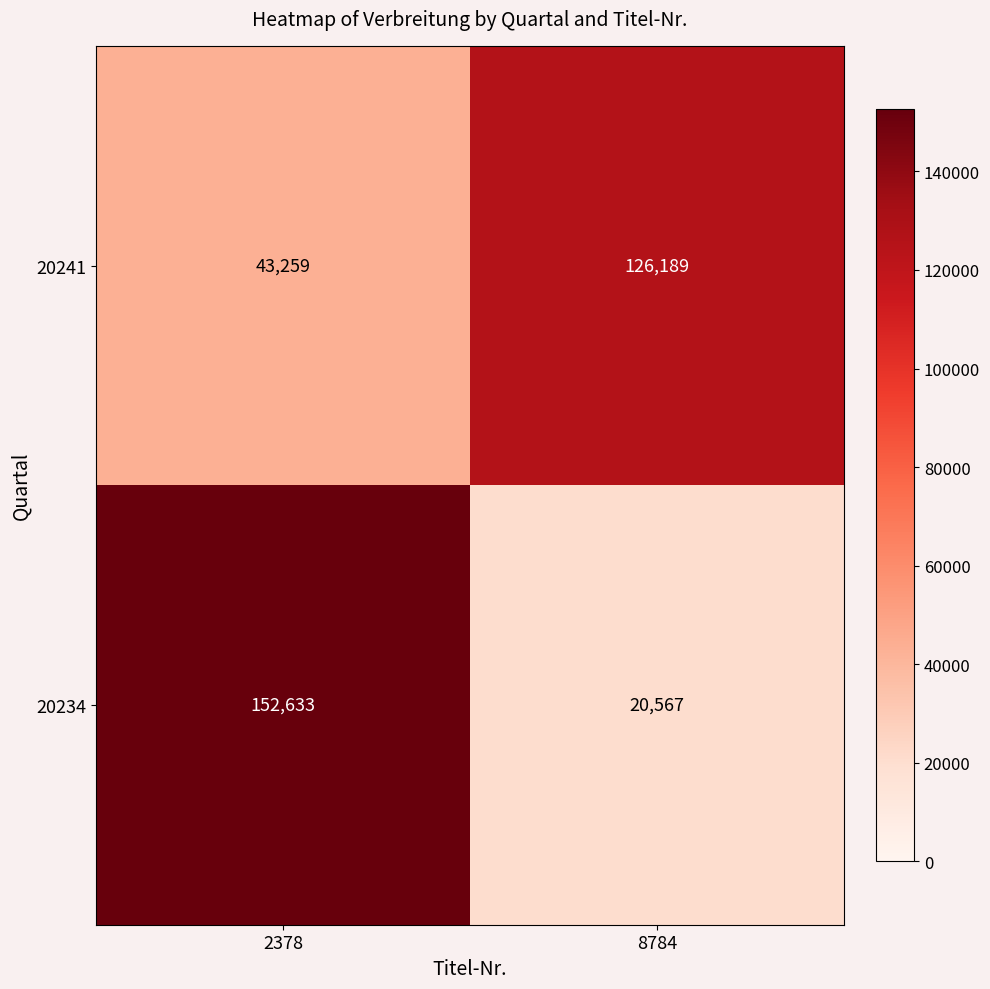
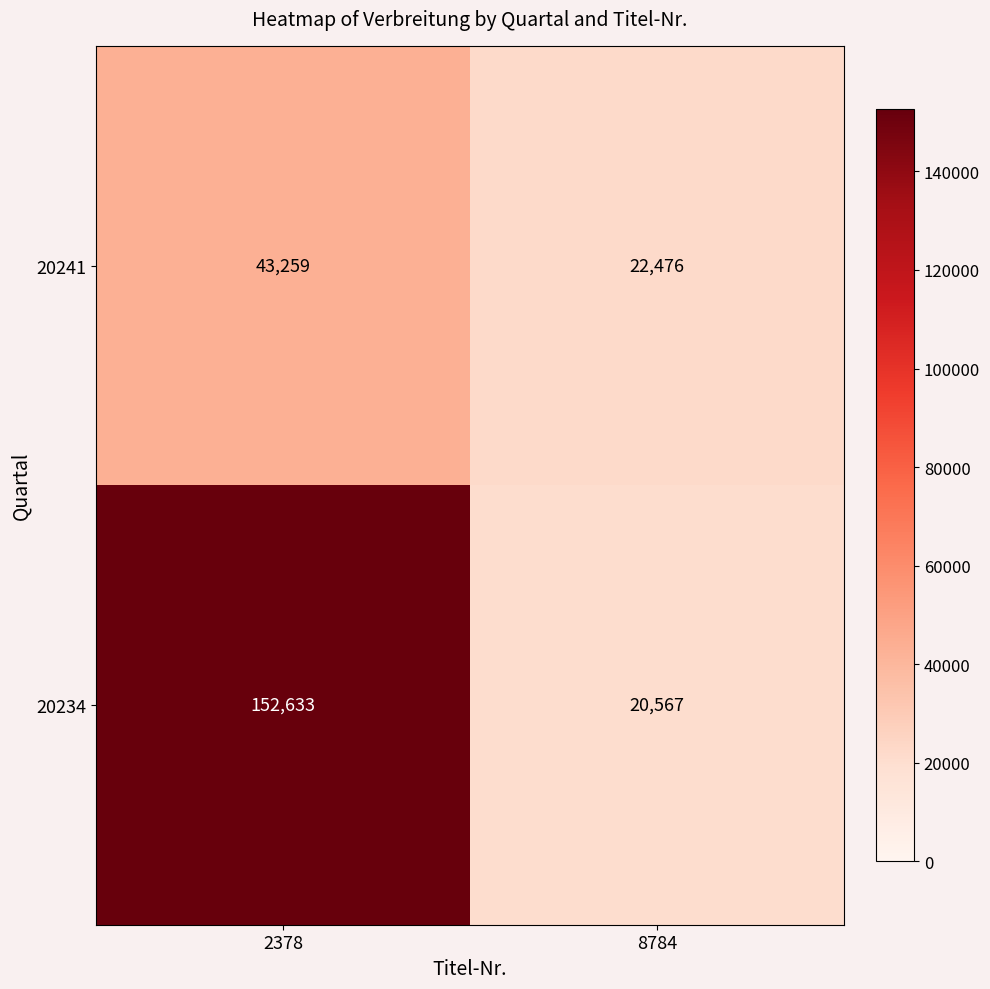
  {
    "20241": {
      "2378": "43,259",
-     "8784": "126,189"
+     "8784": "22,476"
    },
    "20234": {
      "2378": "152,633",
      "8784": "20,567"
    }
  }
